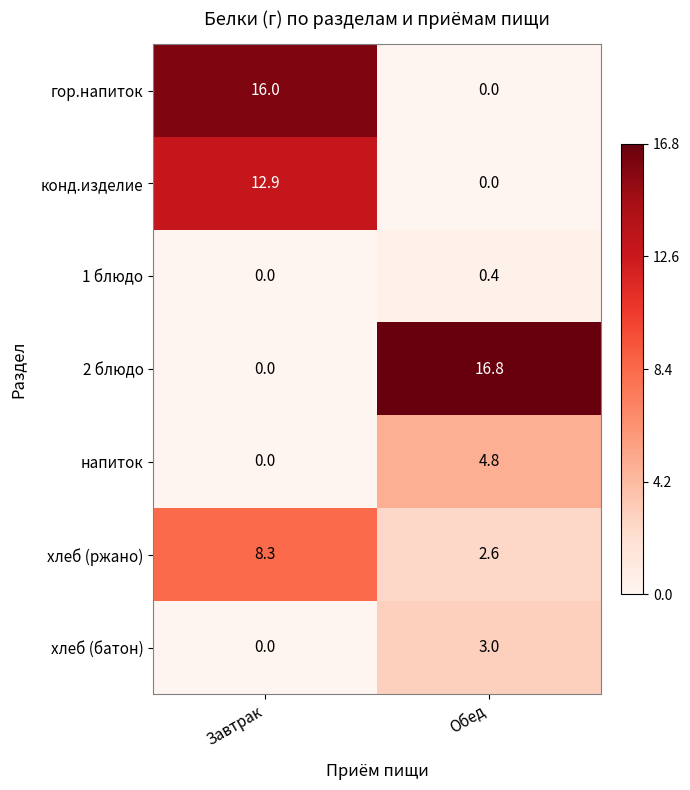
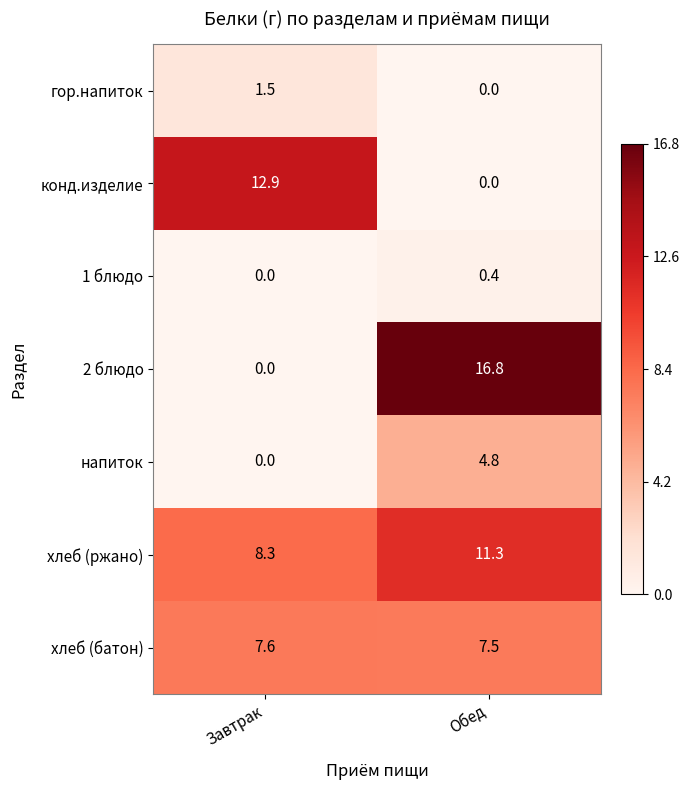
  {
    "гор.напиток": {
-     "Завтрак": 16.0,
+     "Завтрак": 1.5,
      "Обед": 0.0
    },
    "конд.изделие": {
      "Завтрак": 12.9,
      "Обед": 0.0
    },
    "1 блюдо": {
      "Завтрак": 0.0,
      "Обед": 0.4
    },
    "2 блюдо": {
      "Завтрак": 0.0,
      "Обед": 16.8
    },
    "напиток": {
      "Завтрак": 0.0,
      "Обед": 4.8
    },
    "хлеб (ржано)": {
      "Завтрак": 8.3,
-     "Обед": 2.6
+     "Обед": 11.3
    },
    "хлеб (батон)": {
-     "Завтрак": 0.0,
-     "Обед": 3.0
+     "Завтрак": 7.6,
+     "Обед": 7.5
    }
  }
